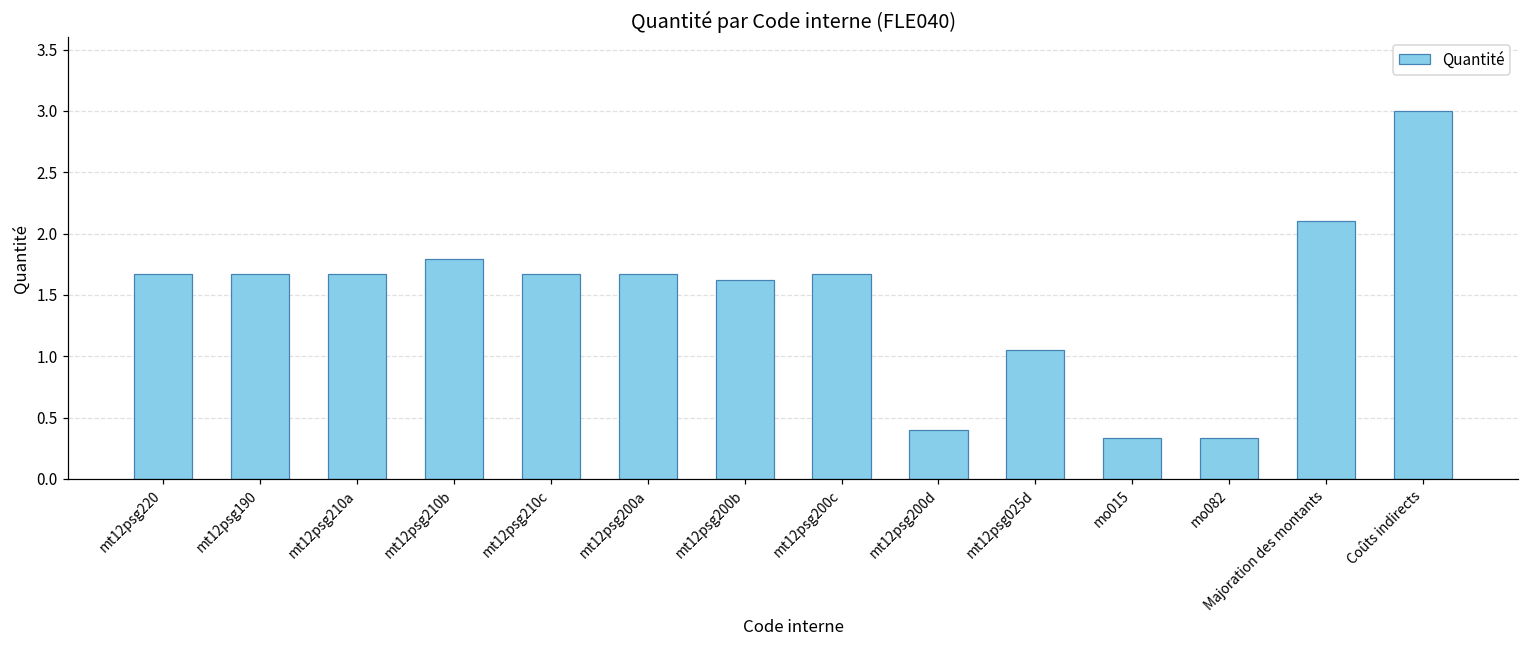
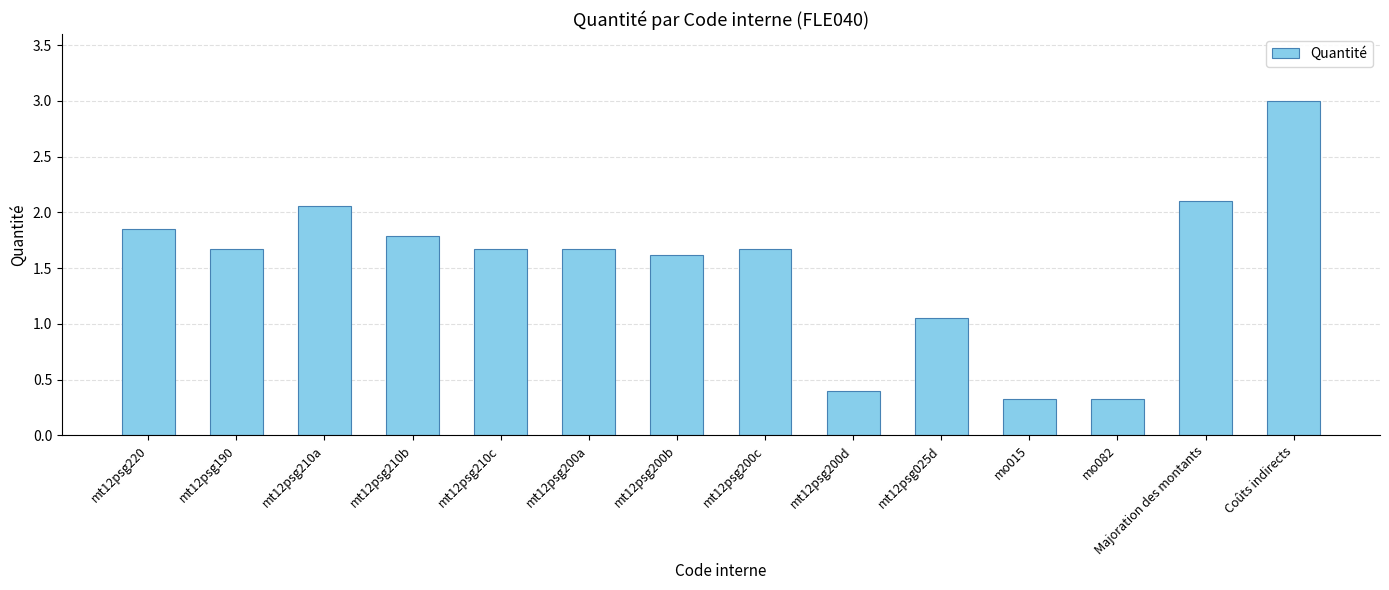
  {
-   "mt12psg220": 1.67,
+   "mt12psg220": 1.85,
    "mt12psg190": 1.67,
-   "mt12psg210a": 1.67,
+   "mt12psg210a": 2.06,
    "mt12psg210b": 1.79,
    "mt12psg210c": 1.67,
    "mt12psg200a": 1.67,
    "mt12psg200b": 1.62,
    "mt12psg200c": 1.67,
    "mt12psg200d": 0.40,
    "mt12psg025d": 1.05,
    "mo015": 0.33,
    "mo082": 0.33,
    "Majoration des montants": 2.10,
    "Coûts indirects": 3.00
  }
